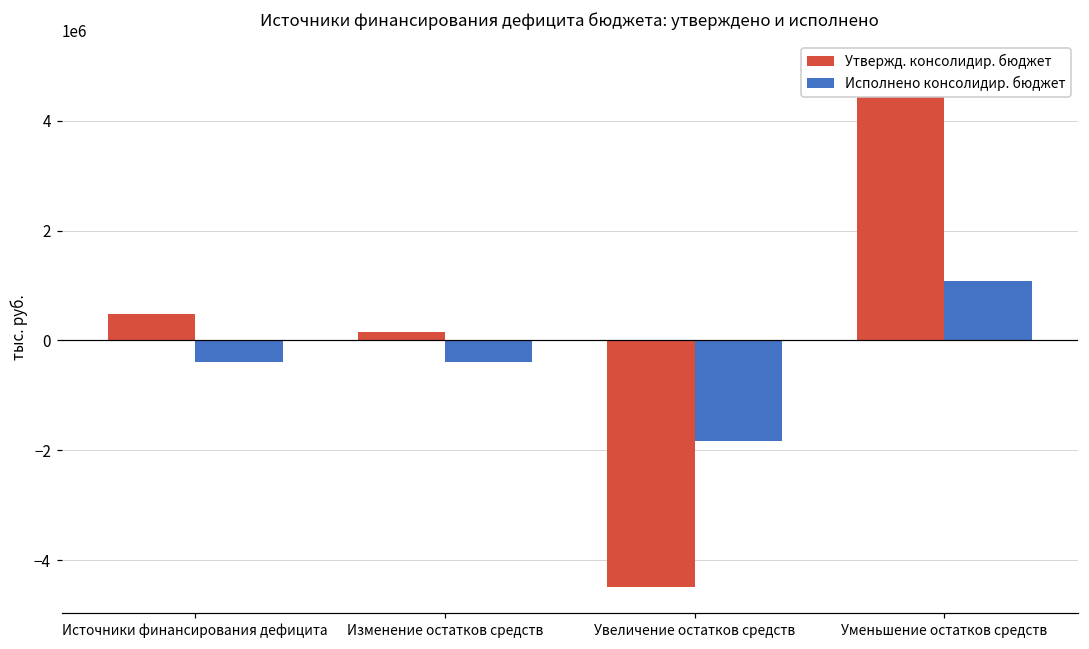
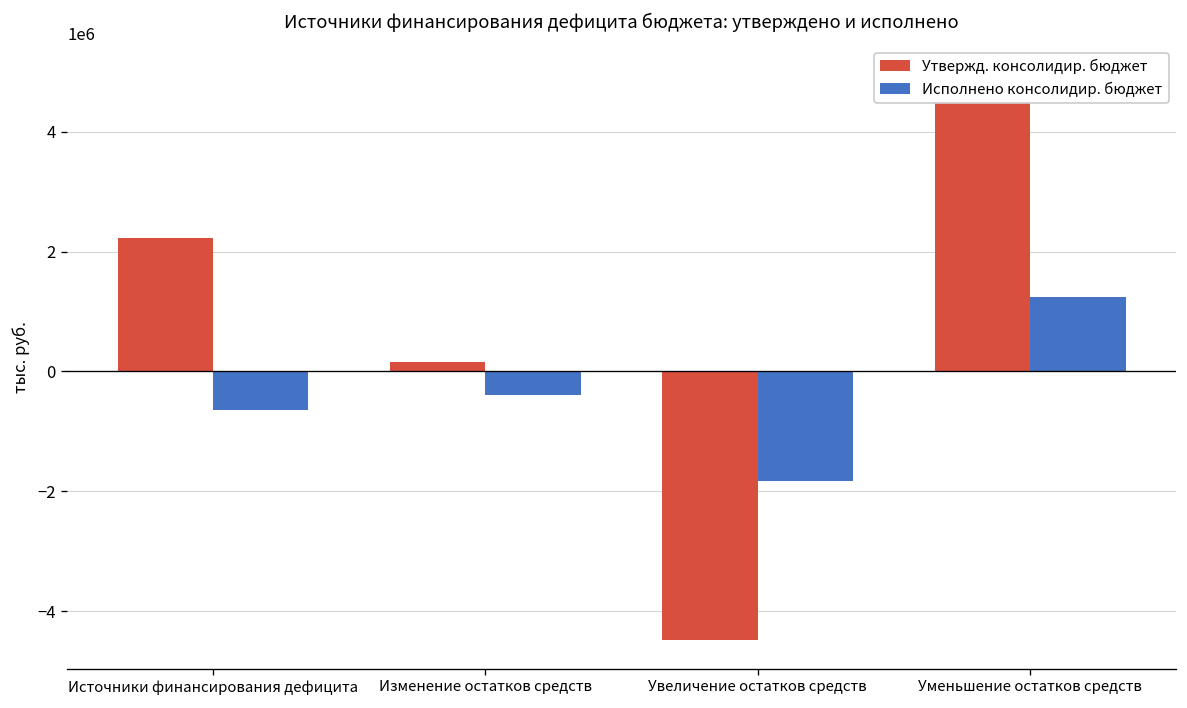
  {
    "Утвержд. консолидир. бюджет": {
-     "Источники финансирования дефицита": 500000,
+     "Источники финансирования дефицита": 2200000,
      "Изменение остатков средств": 200000,
      "Увеличение остатков средств": -4500000
    },
    "Исполнено консолидир. бюджет": {
-     "Источники финансирования дефицита": -400000,
+     "Источники финансирования дефицита": -600000,
      "Изменение остатков средств": -400000,
      "Увеличение остатков средств": -1800000,
-     "Уменьшение остатков средств": 1100000
+     "Уменьшение остатков средств": 1200000
    }
  }
